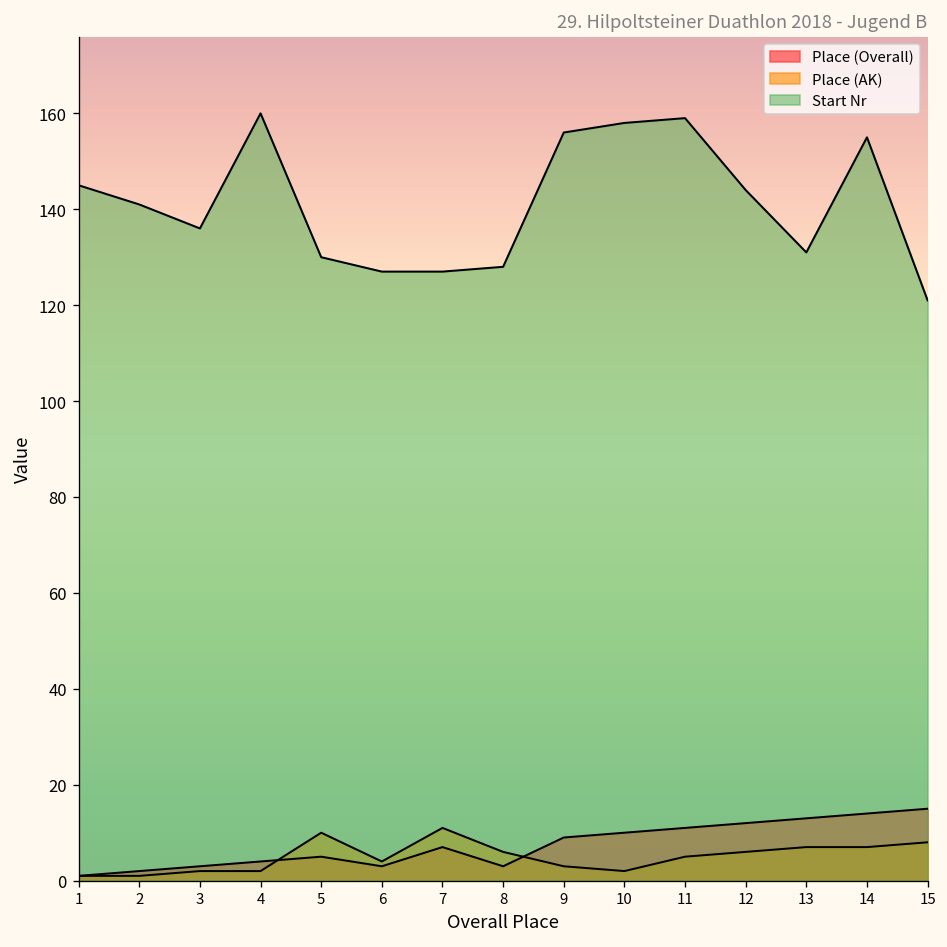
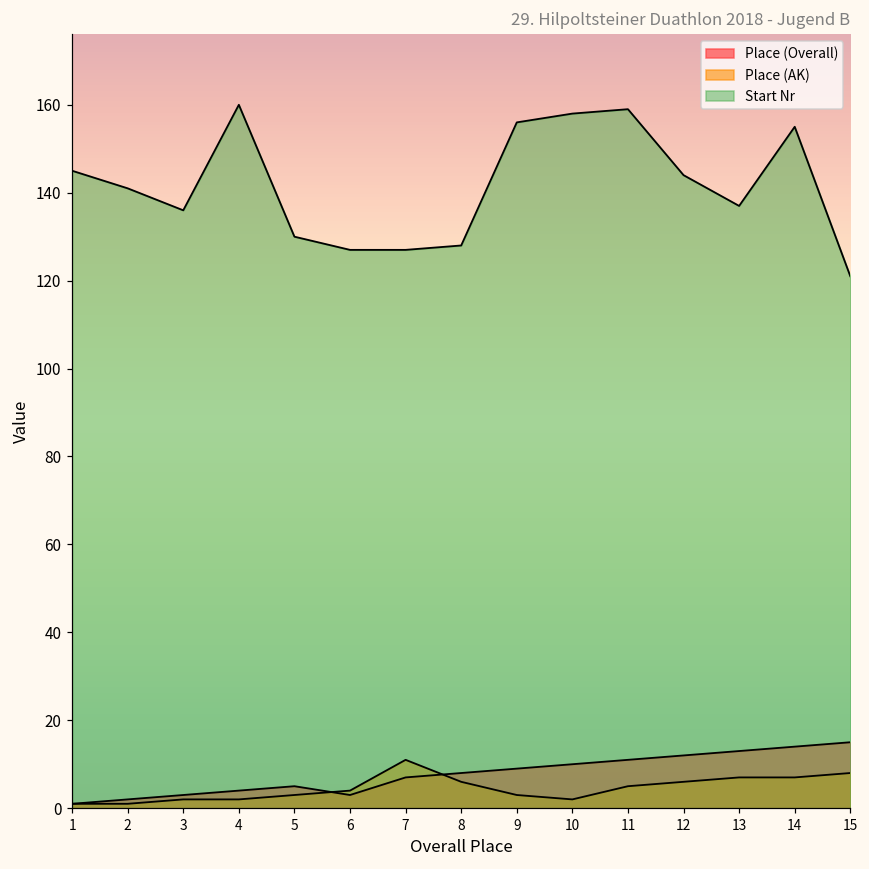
  {
    "Place (Overall)": {
      "2": 2,
      "3": 3,
      "4": 4,
      "5": 5,
      "6": 3,
      "7": 7,
-     "8": 3,
+     "8": 8,
      "9": 9,
      "10": 10,
      "11": 11,
      "12": 12,
      "13": 13,
      "14": 14,
      "15": 15
    },
    "Place (AK)": {
      "2": 1,
      "3": 2,
      "4": 2,
-     "5": 10,
+     "5": 3,
      "6": 4,
      "7": 11,
      "8": 6,
      "9": 3,
      "10": 2,
      "11": 5,
      "12": 6,
      "13": 7,
      "14": 7,
      "15": 8
    },
    "Start Nr": {
      "1": 145,
      "2": 141,
      "3": 136,
      "4": 160,
      "5": 130,
      "6": 127,
      "7": 127,
      "8": 128,
      "9": 156,
      "10": 158,
      "11": 159,
      "12": 144,
-     "13": 131,
+     "13": 137,
      "14": 155,
      "15": 121
    }
  }
